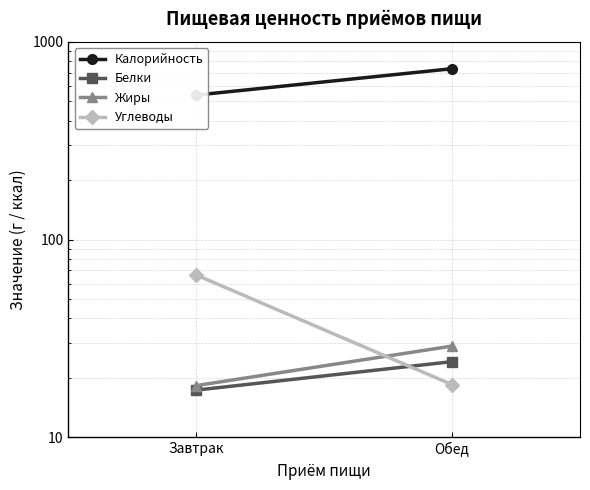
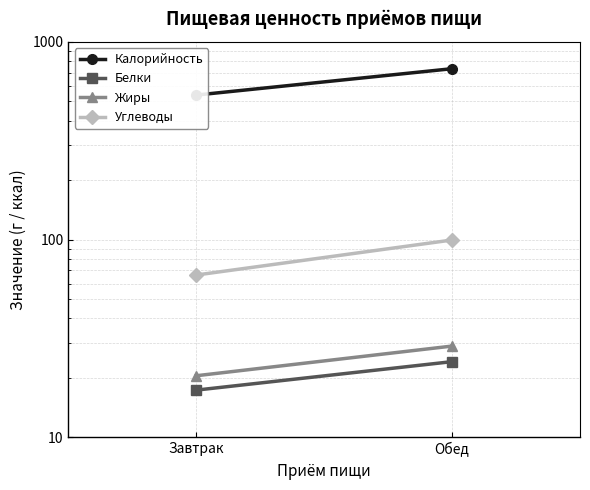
  {
    "Калорийность": {
      "Обед": 730
    },
    "Белки": {
      "Завтрак": 17,
      "Обед": 24
    },
    "Жиры": {
-     "Завтрак": 18,
+     "Завтрак": 21,
      "Обед": 29
    },
    "Углеводы": {
      "Завтрак": 66,
-     "Обед": 19
+     "Обед": 100
    }
  }
